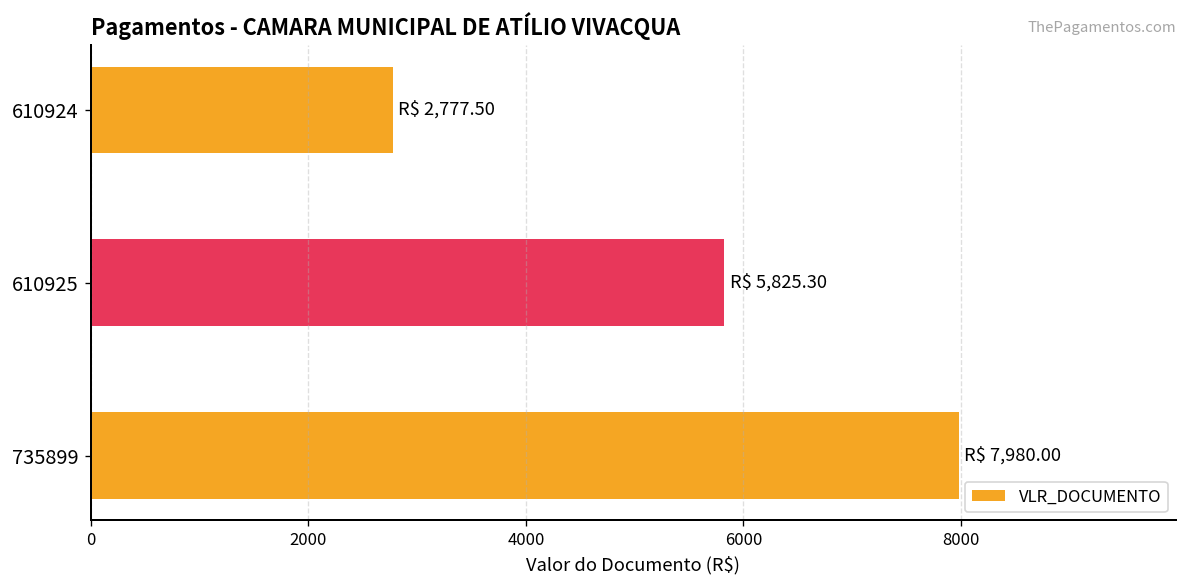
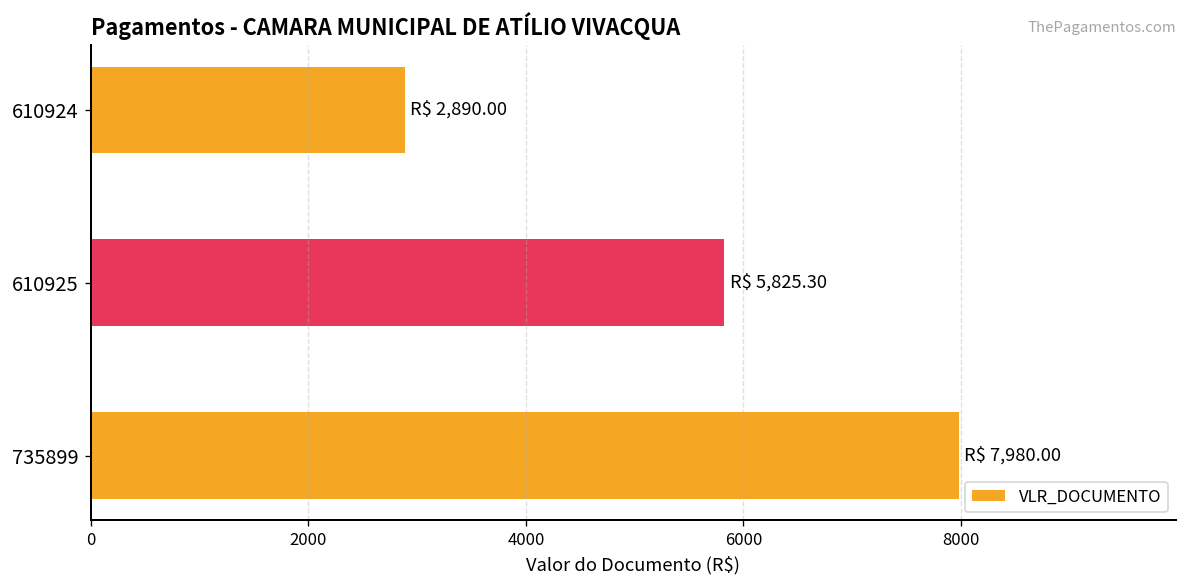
  {
-   "610924": "2,777.50",
+   "610924": "2,890.00",
    "610925": "5,825.30",
    "735899": "7,980.00"
  }
